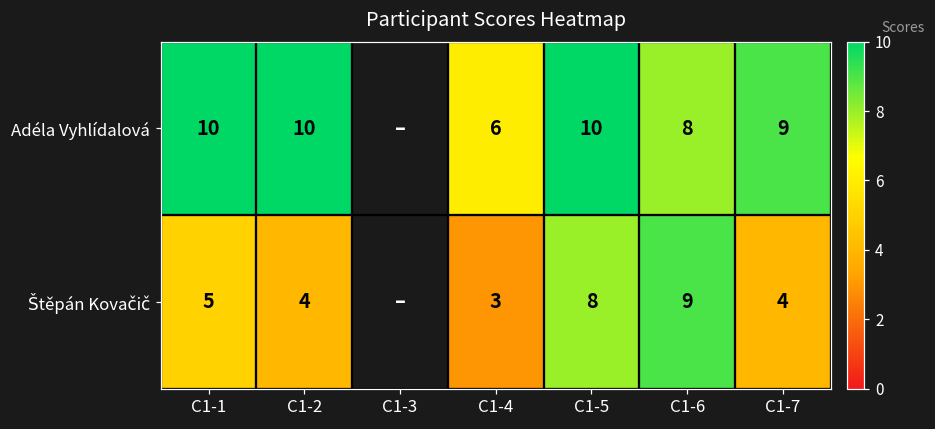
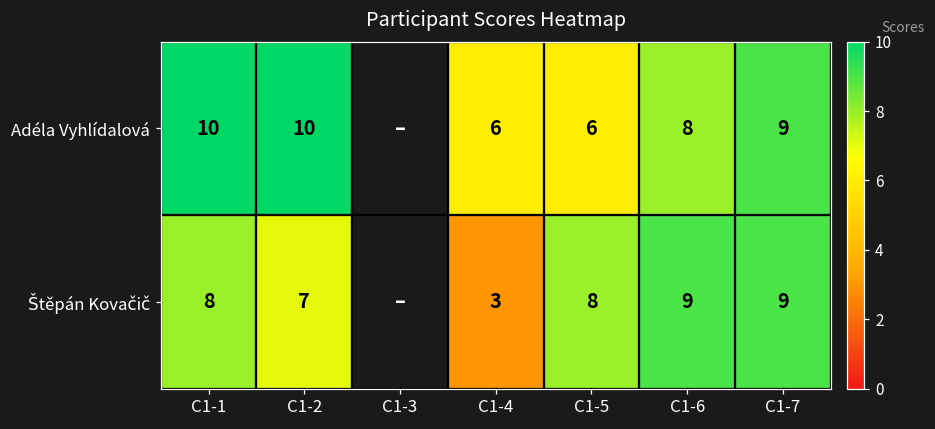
  {
    "Adéla Vyhlídalová": {
      "C1-1": 10,
      "C1-2": 10,
      "C1-4": 6,
-     "C1-5": 10,
+     "C1-5": 6,
      "C1-6": 8,
      "C1-7": 9
    },
    "Štěpán Kovačič": {
-     "C1-1": 5,
-     "C1-2": 4,
+     "C1-1": 8,
+     "C1-2": 7,
      "C1-4": 3,
      "C1-5": 8,
      "C1-6": 9,
-     "C1-7": 4
+     "C1-7": 9
    }
  }
